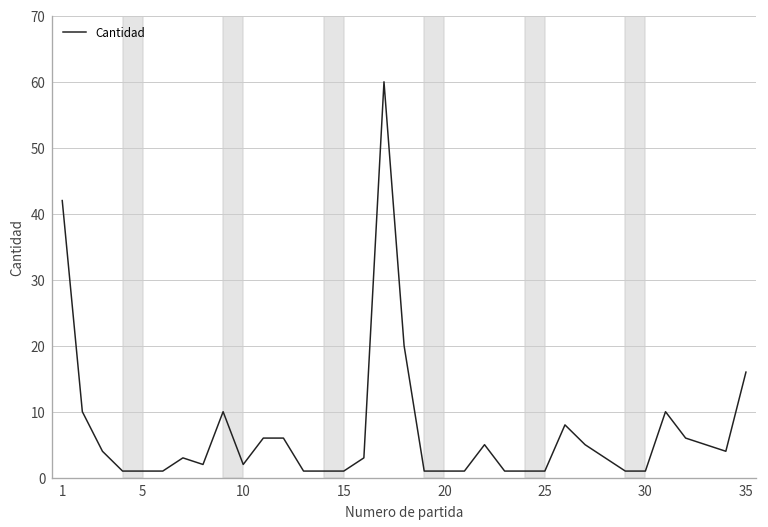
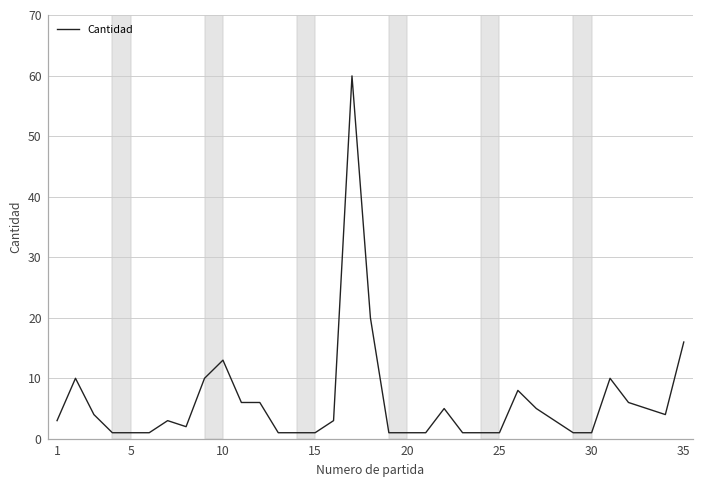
  {
-   "1": 42,
+   "1": 3,
    "5": 1,
-   "10": 2,
+   "10": 13,
    "15": 1,
    "20": 1,
    "25": 1,
    "30": 1,
    "35": 16
  }
